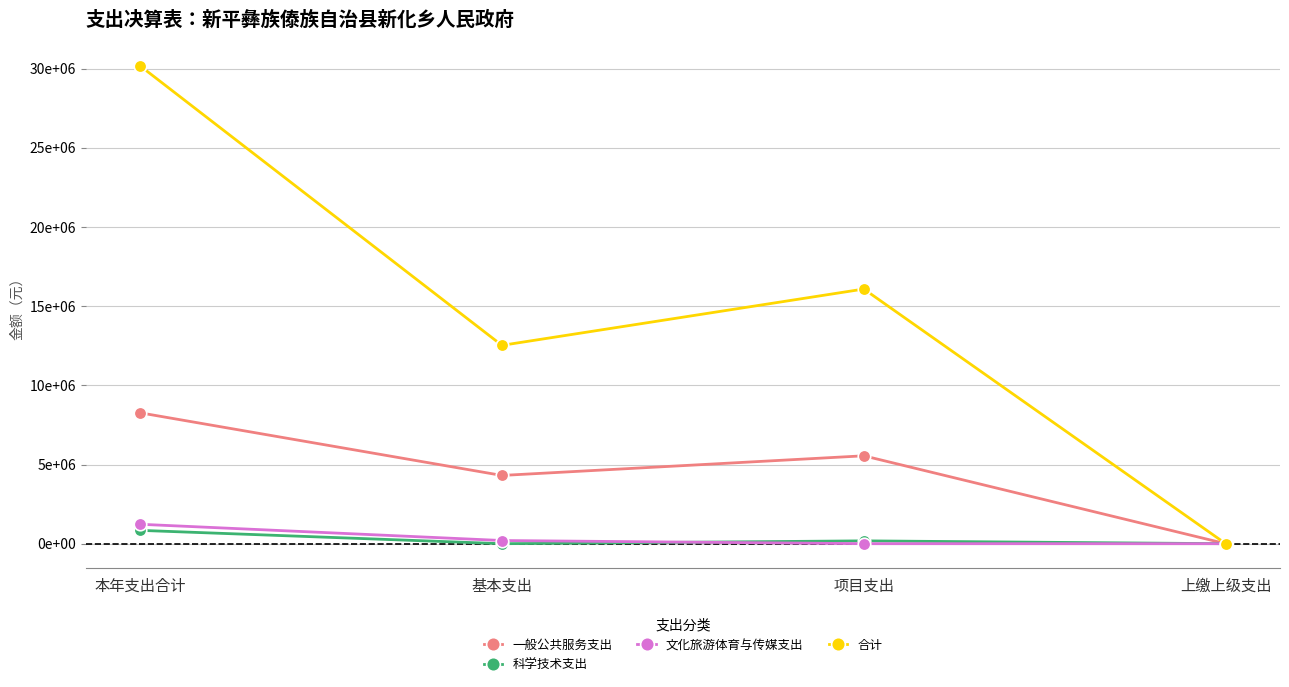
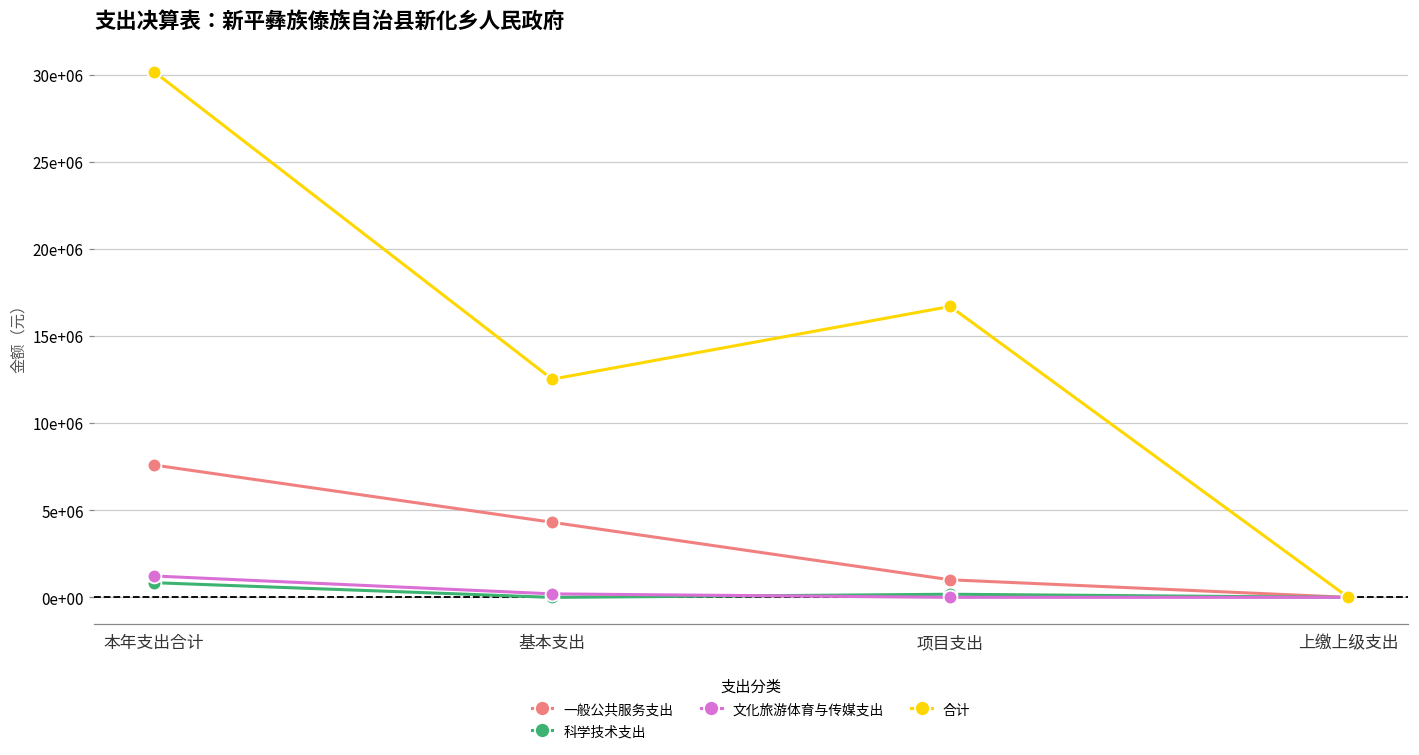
  {
    "一般公共服务支出": {
-     "本年支出合计": 8300000,
+     "本年支出合计": 7600000,
      "基本支出": 4300000,
-     "项目支出": 5600000
+     "项目支出": 1000000
    },
    "科学技术支出": {
      "本年支出合计": 800000,
      "基本支出": 0,
      "项目支出": 200000
    },
    "文化旅游体育与传媒支出": {
      "本年支出合计": 1200000,
      "基本支出": 200000,
      "项目支出": 0
    },
    "合计": {
      "本年支出合计": 30200000,
      "基本支出": 12500000,
-     "项目支出": 16100000
+     "项目支出": 16700000
    }
  }
